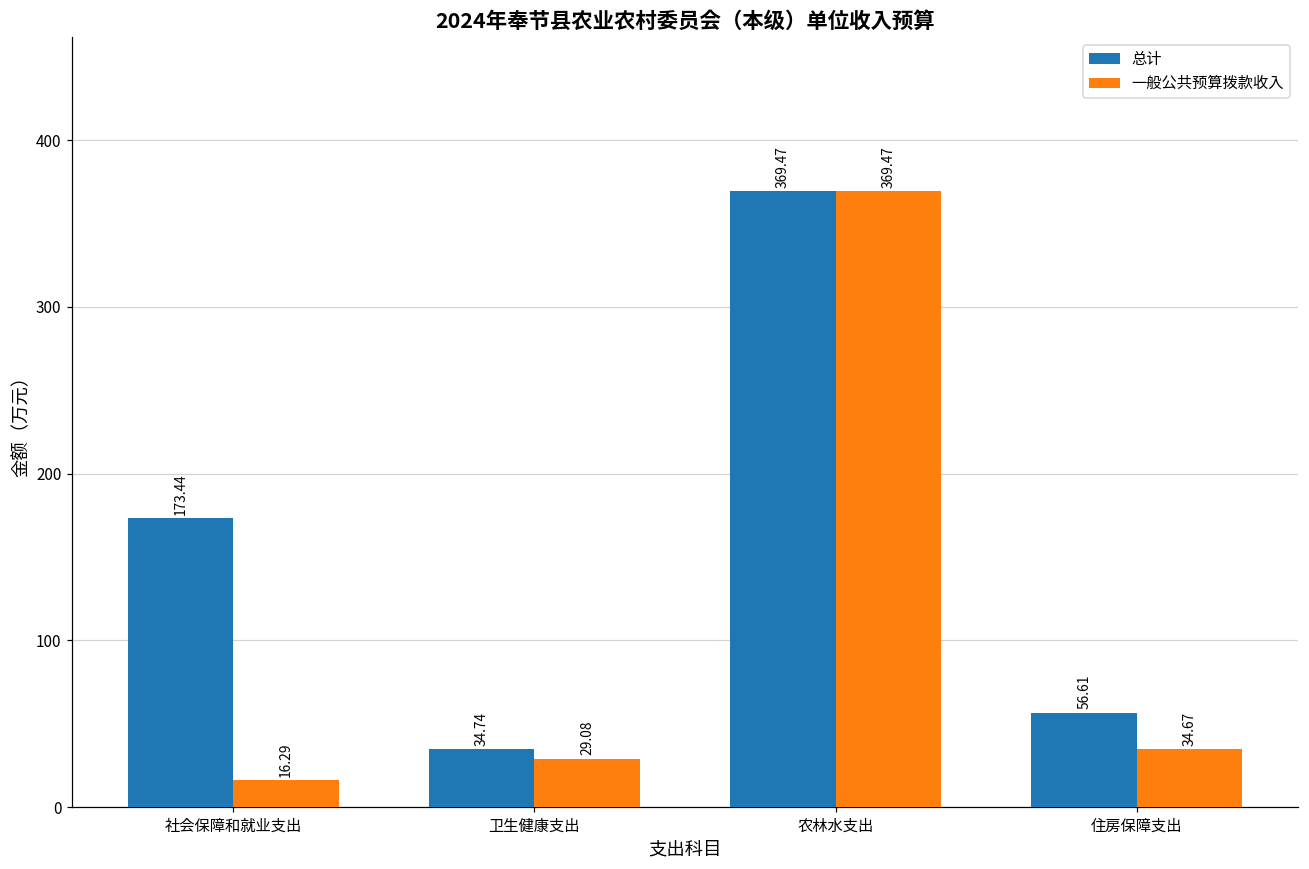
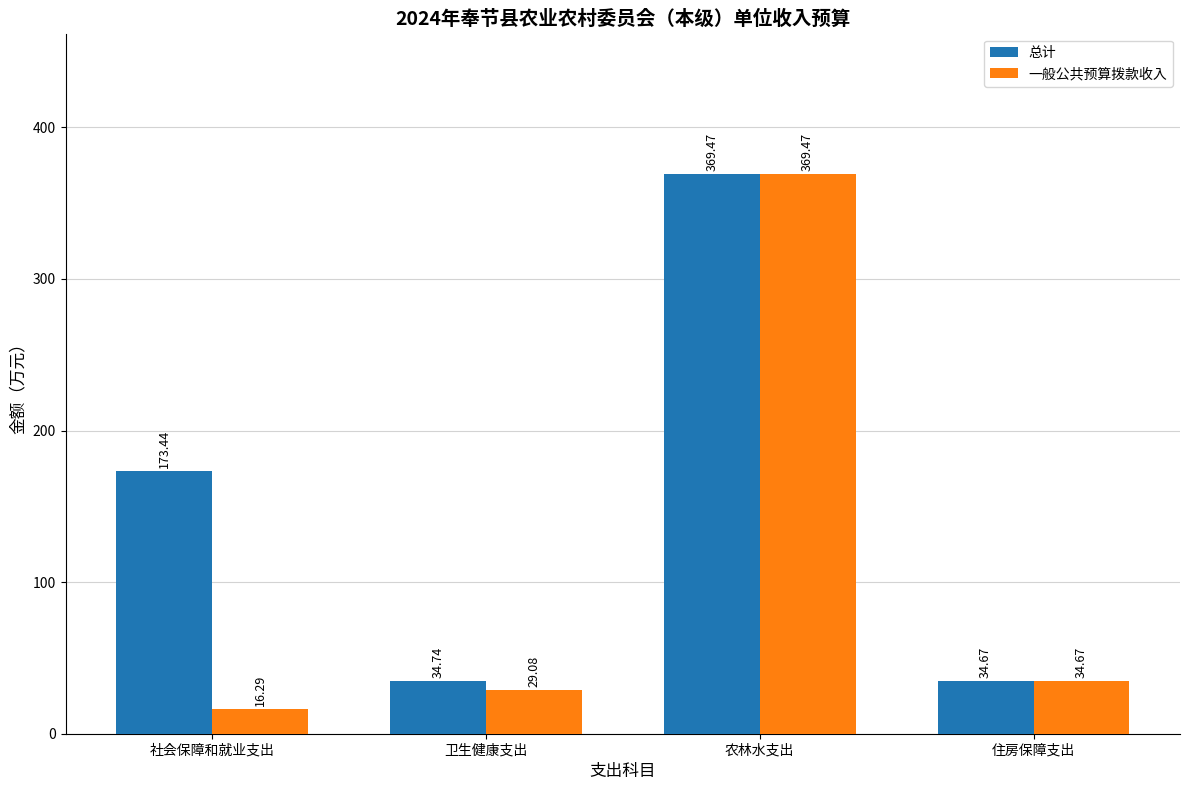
  {
    "总计": {
      "社会保障和就业支出": 173.44,
      "卫生健康支出": 34.74,
      "农林水支出": 369.47,
-     "住房保障支出": 56.61
+     "住房保障支出": 34.67
    },
    "一般公共预算拨款收入": {
      "社会保障和就业支出": 16.29,
      "卫生健康支出": 29.08,
      "农林水支出": 369.47,
      "住房保障支出": 34.67
    }
  }
